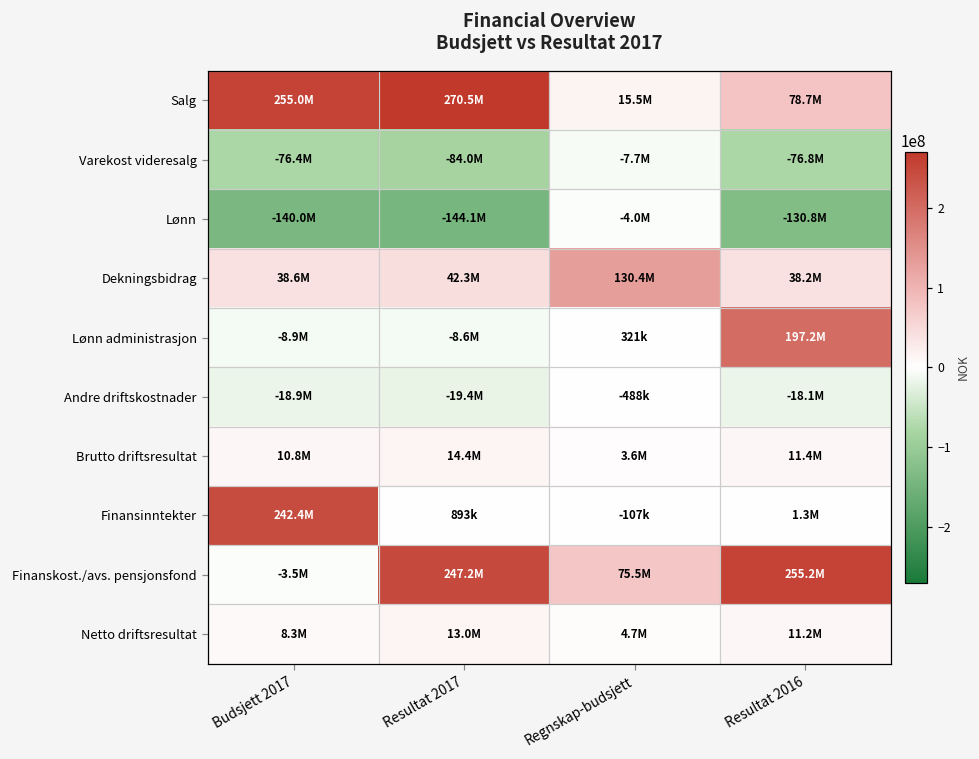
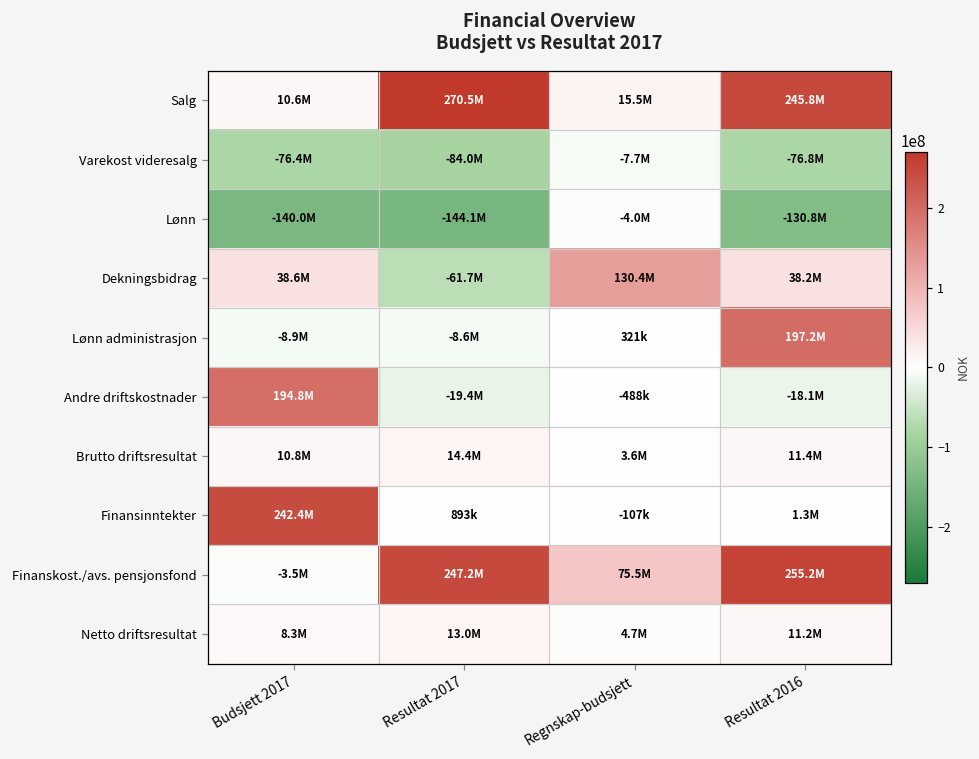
  {
    "Salg": {
-     "Budsjett 2017": "255.0M",
+     "Budsjett 2017": "10.6M",
      "Resultat 2017": "270.5M",
      "Regnskap-budsjett": "15.5M",
-     "Resultat 2016": "78.7M"
+     "Resultat 2016": "245.8M"
    },
    "Varekost videresalg": {
      "Budsjett 2017": "-76.4M",
      "Resultat 2017": "-84.0M",
      "Regnskap-budsjett": "-7.7M",
      "Resultat 2016": "-76.8M"
    },
    "Lønn": {
      "Budsjett 2017": "-140.0M",
      "Resultat 2017": "-144.1M",
      "Regnskap-budsjett": "-4.0M",
      "Resultat 2016": "-130.8M"
    },
    "Dekningsbidrag": {
      "Budsjett 2017": "38.6M",
-     "Resultat 2017": "42.3M",
+     "Resultat 2017": "-61.7M",
      "Regnskap-budsjett": "130.4M",
      "Resultat 2016": "38.2M"
    },
    "Lønn administrasjon": {
      "Budsjett 2017": "-8.9M",
      "Resultat 2017": "-8.6M",
      "Regnskap-budsjett": "321k",
      "Resultat 2016": "197.2M"
    },
    "Andre driftskostnader": {
-     "Budsjett 2017": "-18.9M",
+     "Budsjett 2017": "194.8M",
      "Resultat 2017": "-19.4M",
      "Regnskap-budsjett": "-488k",
      "Resultat 2016": "-18.1M"
    },
    "Brutto driftsresultat": {
      "Budsjett 2017": "10.8M",
      "Resultat 2017": "14.4M",
      "Regnskap-budsjett": "3.6M",
      "Resultat 2016": "11.4M"
    },
    "Finansinntekter": {
      "Budsjett 2017": "242.4M",
      "Resultat 2017": "893k",
      "Regnskap-budsjett": "-107k",
      "Resultat 2016": "1.3M"
    },
    "Finanskost./avs. pensjonsfond": {
      "Budsjett 2017": "-3.5M",
      "Resultat 2017": "247.2M",
      "Regnskap-budsjett": "75.5M",
      "Resultat 2016": "255.2M"
    },
    "Netto driftsresultat": {
      "Budsjett 2017": "8.3M",
      "Resultat 2017": "13.0M",
      "Regnskap-budsjett": "4.7M",
      "Resultat 2016": "11.2M"
    }
  }
